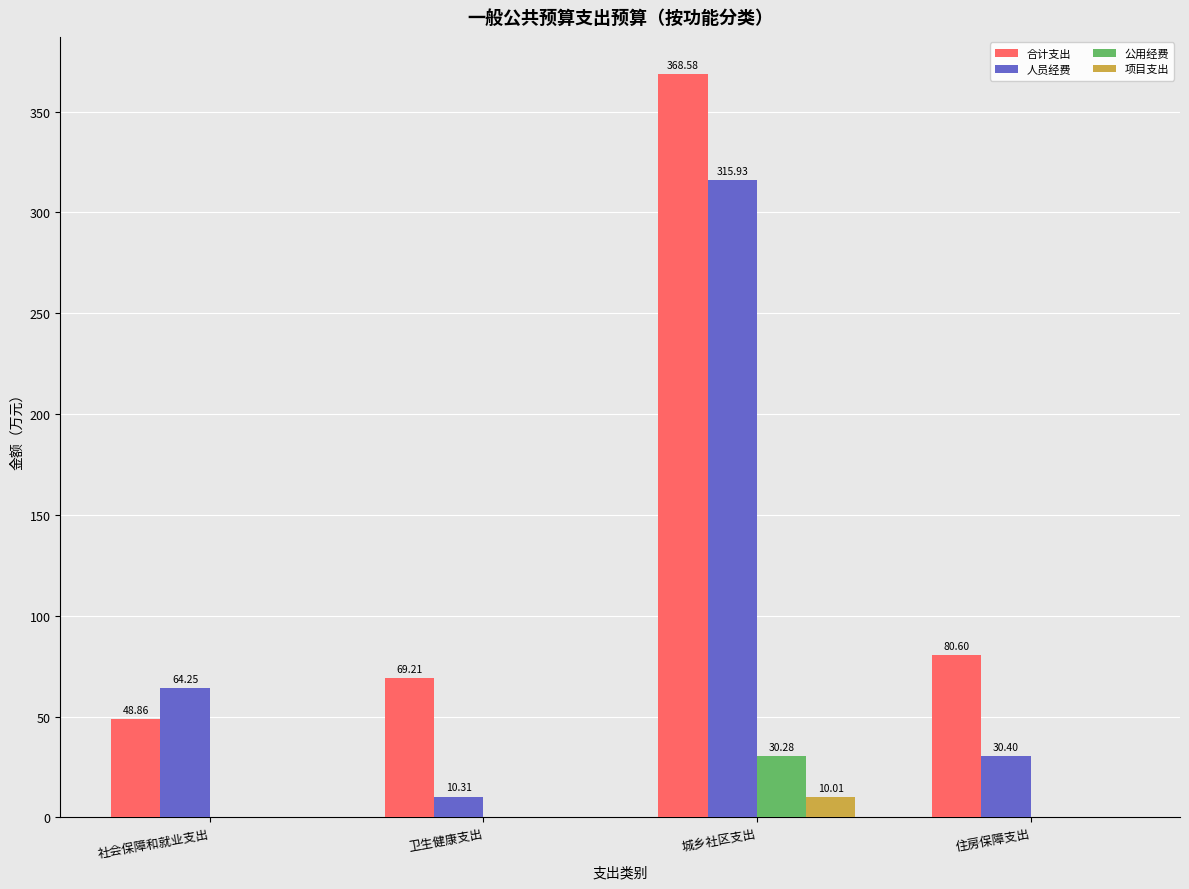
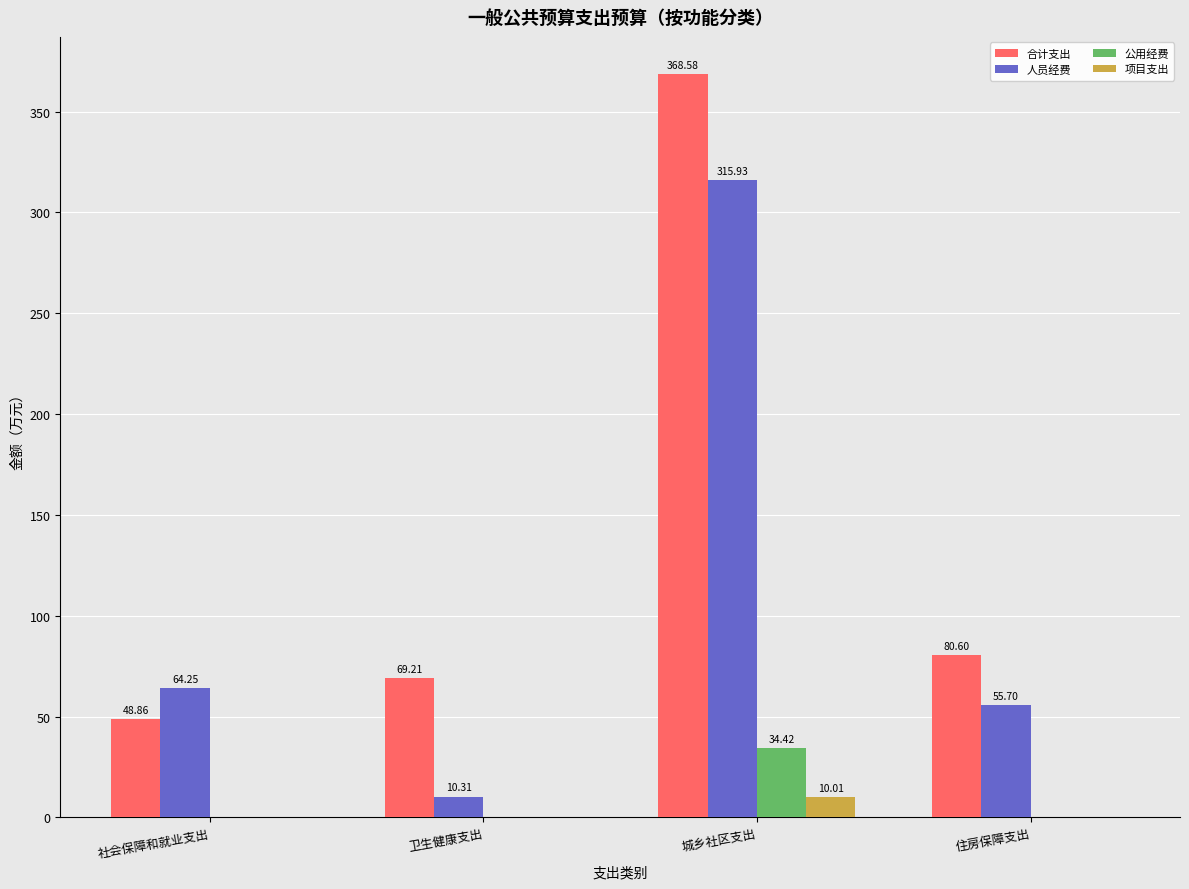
  {
    "合计支出": {
      "社会保障和就业支出": 48.86,
      "卫生健康支出": 69.21,
      "城乡社区支出": 368.58,
      "住房保障支出": 80.60
    },
    "人员经费": {
      "社会保障和就业支出": 64.25,
      "卫生健康支出": 10.31,
      "城乡社区支出": 315.93,
-     "住房保障支出": 30.40
+     "住房保障支出": 55.70
    },
    "公用经费": {
-     "城乡社区支出": 30.28
+     "城乡社区支出": 34.42
    },
    "项目支出": {
      "城乡社区支出": 10.01
    }
  }
